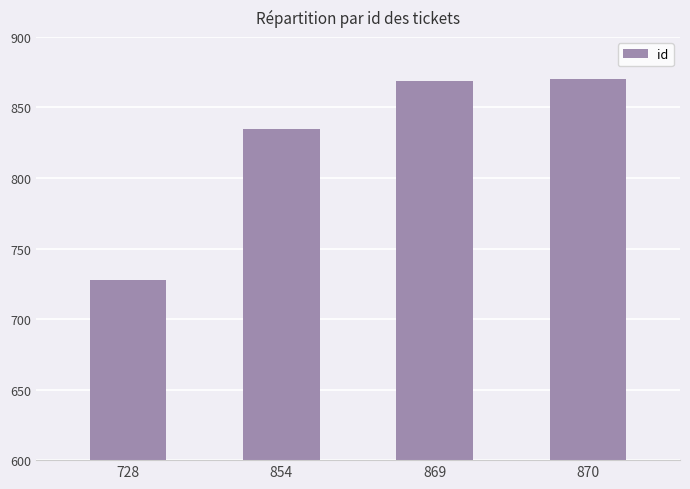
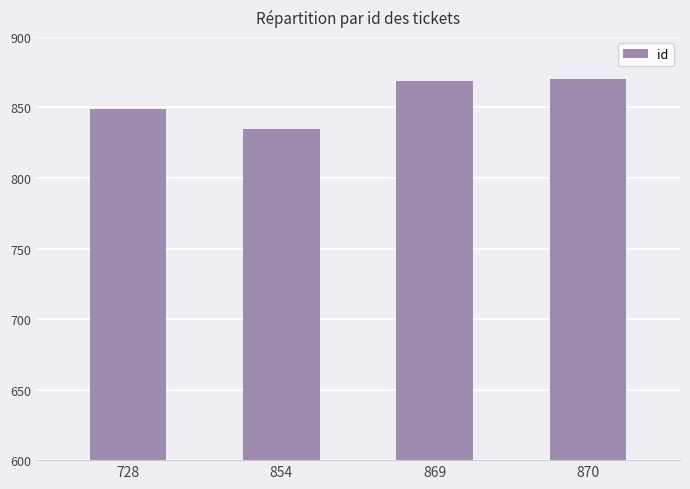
  {
-   "728": 728,
+   "728": 849,
    "854": 835,
    "869": 869,
    "870": 870
  }
